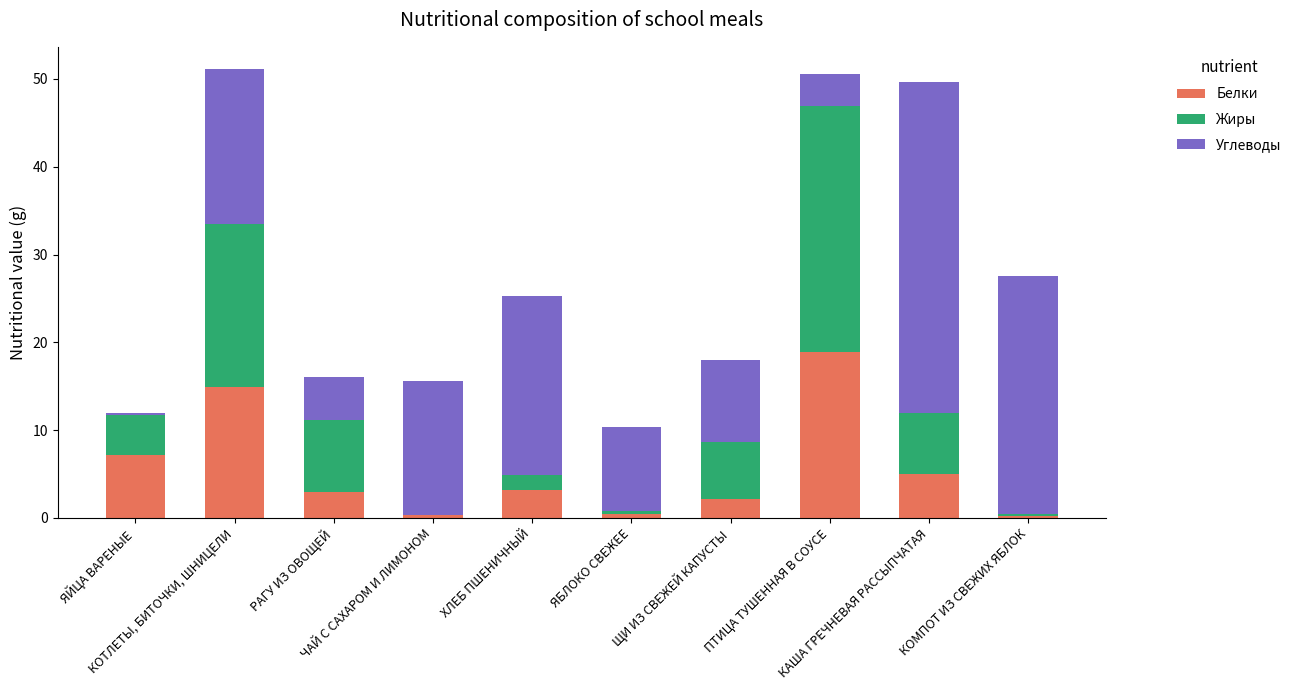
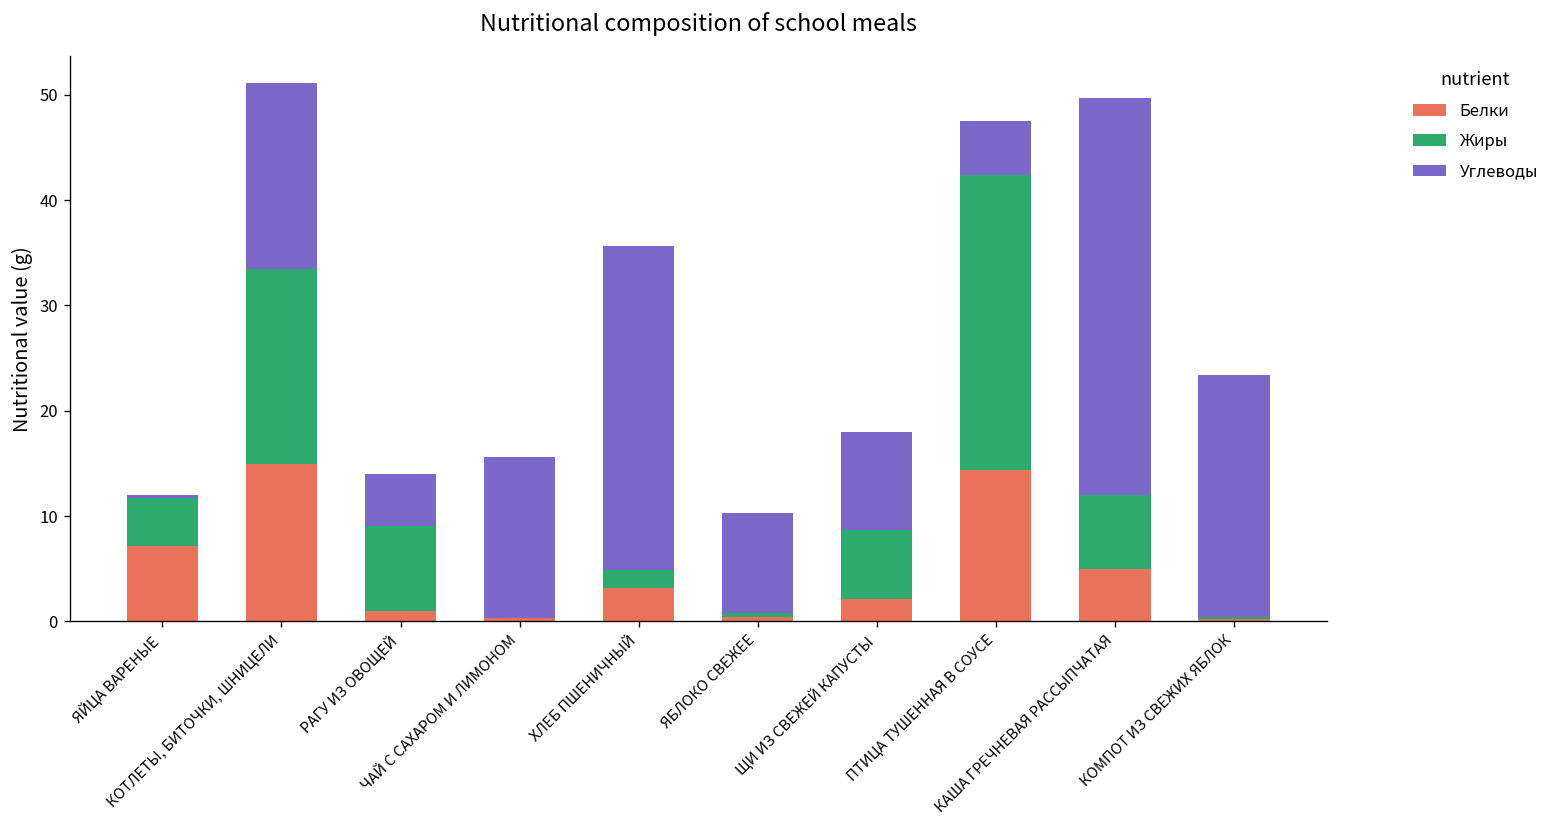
  {
    "Белки": {
      "ЯЙЦА ВАРЕНЫЕ": 7,
      "КОТЛЕТЫ, БИТОЧКИ, ШНИЦЕЛИ": 15,
-     "РАГУ ИЗ ОВОЩЕЙ": 3,
+     "РАГУ ИЗ ОВОЩЕЙ": 1,
      "ЧАЙ С САХАРОМ И ЛИМОНОМ": 0,
      "ХЛЕБ ПШЕНИЧНЫЙ": 3,
      "ЯБЛОКО СВЕЖЕЕ": 0,
      "ЩИ ИЗ СВЕЖЕЙ КАПУСТЫ": 2,
-     "ПТИЦА ТУШЕННАЯ В СОУСЕ": 19,
+     "ПТИЦА ТУШЕННАЯ В СОУСЕ": 14,
      "КАША ГРЕЧНЕВАЯ РАССЫПЧАТАЯ": 5
    },
    "Жиры": {
      "ЯЙЦА ВАРЕНЫЕ": 4,
      "КОТЛЕТЫ, БИТОЧКИ, ШНИЦЕЛИ": 19,
      "РАГУ ИЗ ОВОЩЕЙ": 8,
      "ЧАЙ С САХАРОМ И ЛИМОНОМ": 0,
      "ХЛЕБ ПШЕНИЧНЫЙ": 2,
      "ЯБЛОКО СВЕЖЕЕ": 0,
      "ЩИ ИЗ СВЕЖЕЙ КАПУСТЫ": 7,
      "ПТИЦА ТУШЕННАЯ В СОУСЕ": 28,
      "КАША ГРЕЧНЕВАЯ РАССЫПЧАТАЯ": 7
    },
    "Углеводы": {
      "ЯЙЦА ВАРЕНЫЕ": 0,
      "КОТЛЕТЫ, БИТОЧКИ, ШНИЦЕЛИ": 18,
      "РАГУ ИЗ ОВОЩЕЙ": 5,
      "ЧАЙ С САХАРОМ И ЛИМОНОМ": 15,
-     "ХЛЕБ ПШЕНИЧНЫЙ": 20,
+     "ХЛЕБ ПШЕНИЧНЫЙ": 31,
      "ЯБЛОКО СВЕЖЕЕ": 10,
      "ЩИ ИЗ СВЕЖЕЙ КАПУСТЫ": 9,
-     "ПТИЦА ТУШЕННАЯ В СОУСЕ": 4,
+     "ПТИЦА ТУШЕННАЯ В СОУСЕ": 5,
      "КАША ГРЕЧНЕВАЯ РАССЫПЧАТАЯ": 38,
-     "КОМПОТ ИЗ СВЕЖИХ ЯБЛОК": 27
+     "КОМПОТ ИЗ СВЕЖИХ ЯБЛОК": 23
    }
  }
